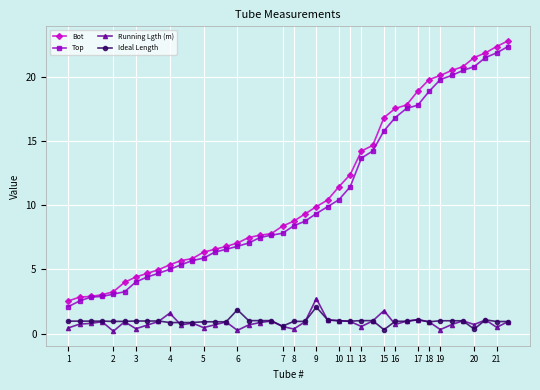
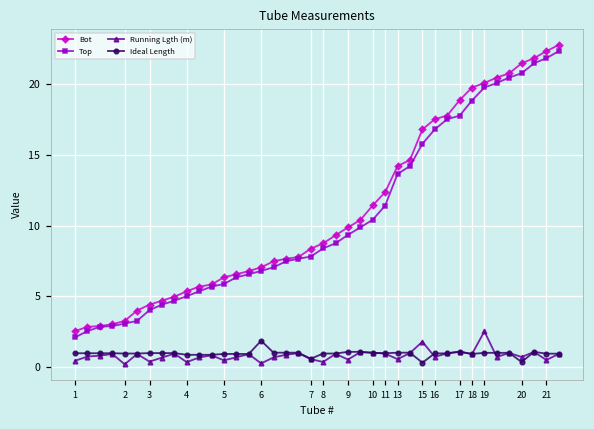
  {
    "Running Lgth (m)": {
-     "4": 1.6,
+     "4": 0.3,
      "6": 0.3,
-     "9": 2.7,
+     "9": 0.5,
      "15": 1.8,
-     "19": 0.3,
+     "19": 2.5,
      "20": 0.7
    },
    "Ideal Length": {
      "4": 0.9,
      "6": 1.9,
-     "9": 2.1,
+     "9": 1.1,
      "15": 0.3,
      "19": 1.0,
      "20": 0.4
    }
  }
